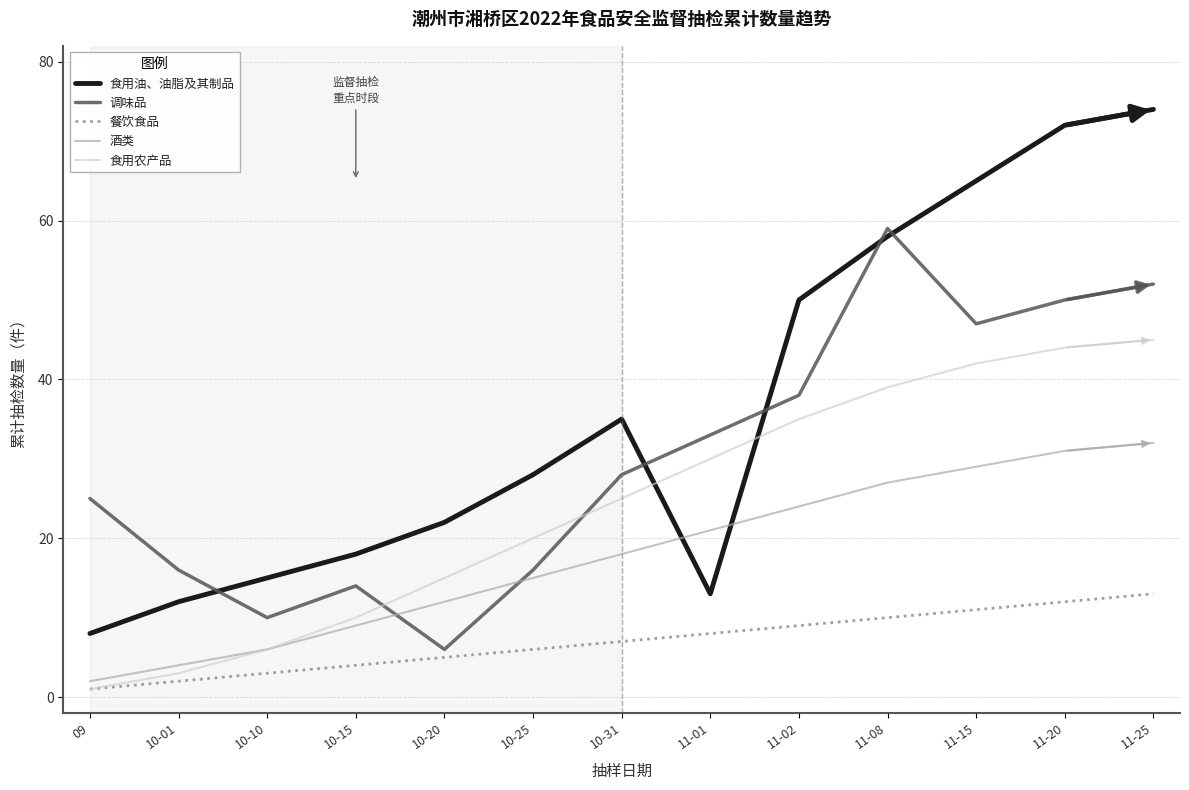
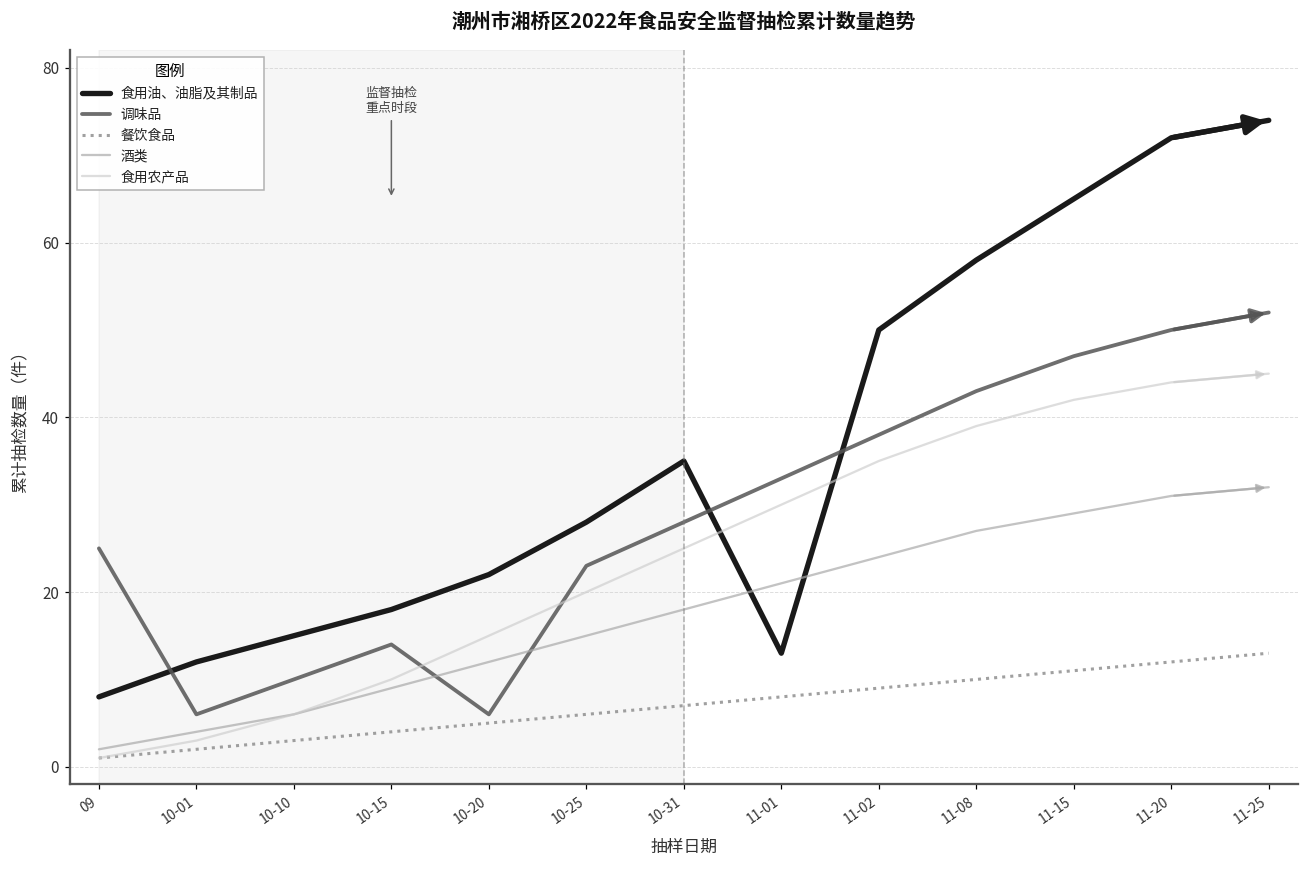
  {
    "食用油、油脂及其制品": {
      "09": 8,
      "10-01": 12,
      "10-10": 15,
      "10-15": 18,
      "10-20": 22,
      "10-25": 28,
      "10-31": 35,
      "11-01": 13,
      "11-02": 50,
      "11-08": 58,
      "11-15": 65,
      "11-20": 72,
      "11-25": 74
    },
    "调味品": {
      "09": 25,
-     "10-01": 16,
+     "10-01": 6,
      "10-10": 10,
      "10-15": 14,
      "10-20": 6,
-     "10-25": 16,
+     "10-25": 23,
      "10-31": 28,
      "11-01": 33,
      "11-02": 38,
-     "11-08": 59,
+     "11-08": 43,
      "11-15": 47,
      "11-20": 50,
      "11-25": 52
    }
  }
